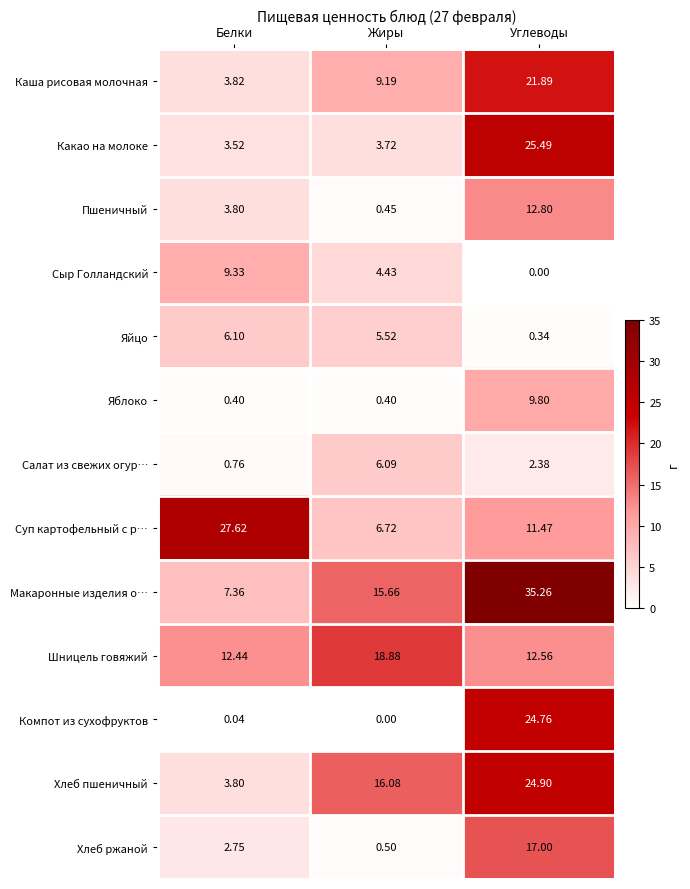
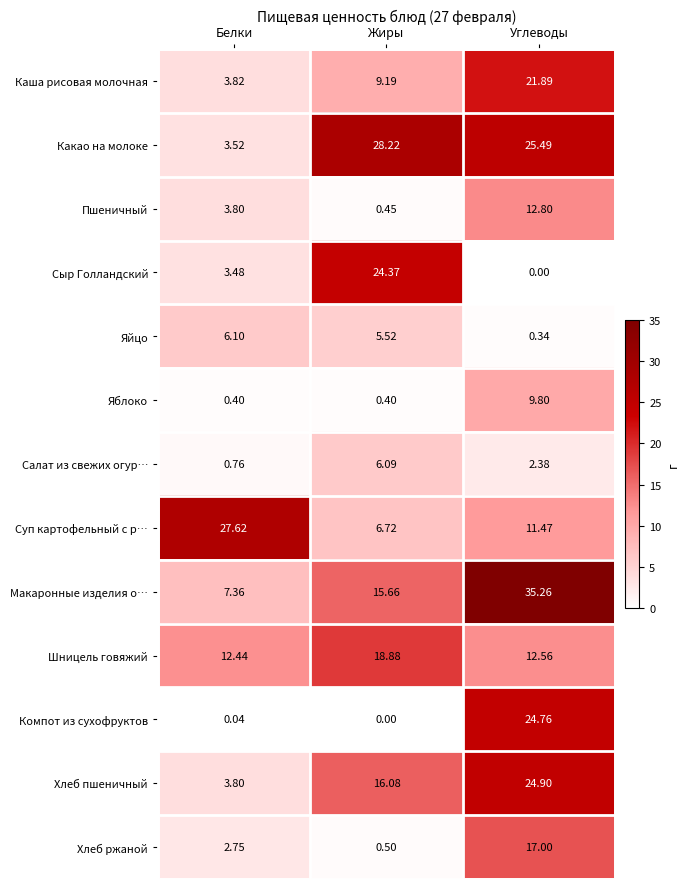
  {
    "Каша рисовая молочная": {
      "Белки": 3.82,
      "Жиры": 9.19,
      "Углеводы": 21.89
    },
    "Какао на молоке": {
      "Белки": 3.52,
-     "Жиры": 3.72,
+     "Жиры": 28.22,
      "Углеводы": 25.49
    },
    "Пшеничный": {
      "Белки": 3.80,
      "Жиры": 0.45,
      "Углеводы": 12.80
    },
    "Сыр Голландский": {
-     "Белки": 9.33,
-     "Жиры": 4.43,
+     "Белки": 3.48,
+     "Жиры": 24.37,
      "Углеводы": 0.00
    },
    "Яйцо": {
      "Белки": 6.10,
      "Жиры": 5.52,
      "Углеводы": 0.34
    },
    "Яблоко": {
      "Белки": 0.40,
      "Жиры": 0.40,
      "Углеводы": 9.80
    },
    "Салат из свежих огур…": {
      "Белки": 0.76,
      "Жиры": 6.09,
      "Углеводы": 2.38
    },
    "Суп картофельный с р…": {
      "Белки": 27.62,
      "Жиры": 6.72,
      "Углеводы": 11.47
    },
    "Макаронные изделия о…": {
      "Белки": 7.36,
      "Жиры": 15.66,
      "Углеводы": 35.26
    },
    "Шницель говяжий": {
      "Белки": 12.44,
      "Жиры": 18.88,
      "Углеводы": 12.56
    },
    "Компот из сухофруктов": {
      "Белки": 0.04,
      "Жиры": 0.00,
      "Углеводы": 24.76
    },
    "Хлеб пшеничный": {
      "Белки": 3.80,
      "Жиры": 16.08,
      "Углеводы": 24.90
    },
    "Хлеб ржаной": {
      "Белки": 2.75,
      "Жиры": 0.50,
      "Углеводы": 17.00
    }
  }
